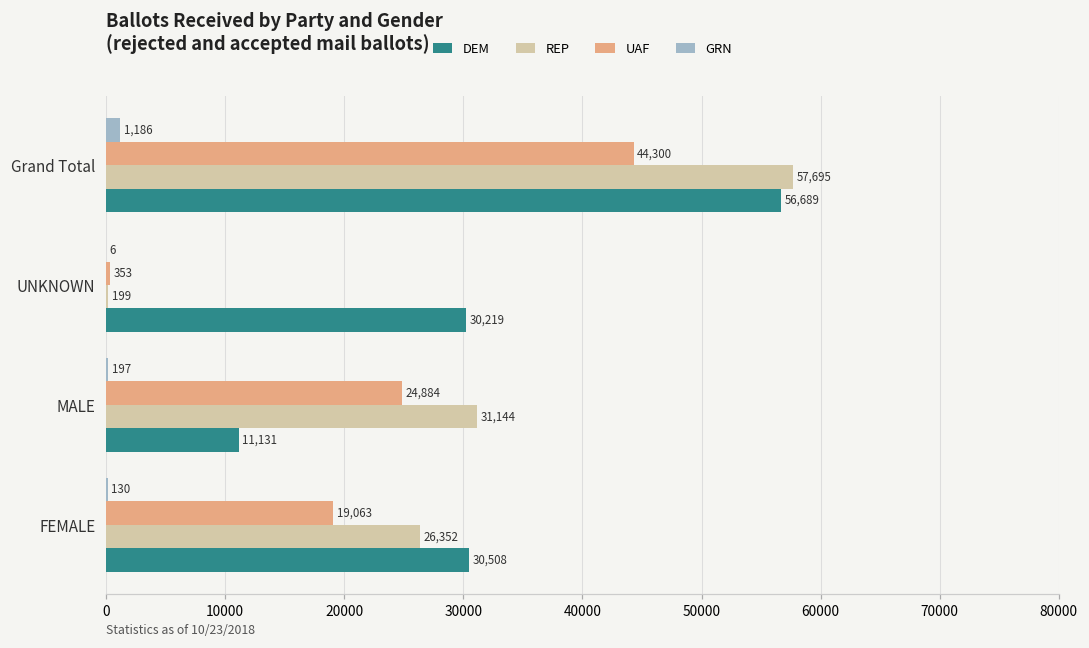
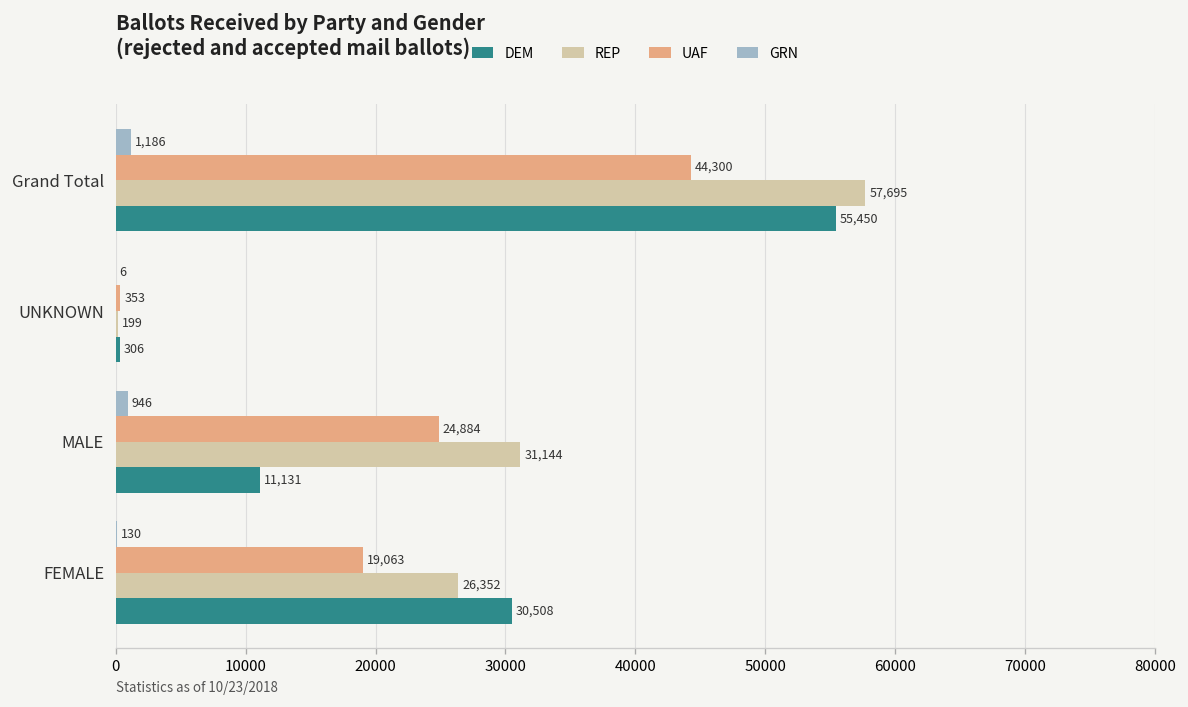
  {
    "DEM": {
-     "Grand Total": "56,689",
-     "UNKNOWN": "30,219",
+     "Grand Total": "55,450",
+     "UNKNOWN": "306",
      "MALE": "11,131",
      "FEMALE": "30,508"
    },
    "GRN": {
      "Grand Total": "1,186",
      "UNKNOWN": "6",
-     "MALE": "197",
+     "MALE": "946",
      "FEMALE": "130"
    }
  }
